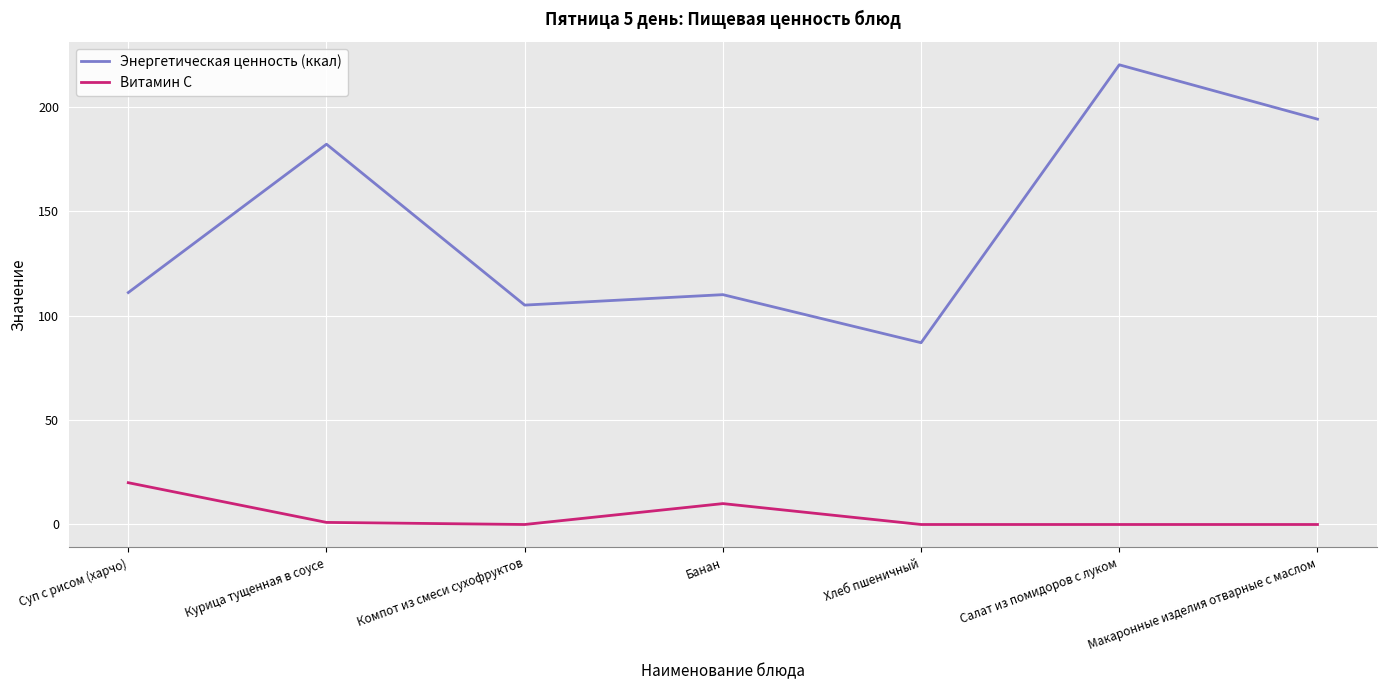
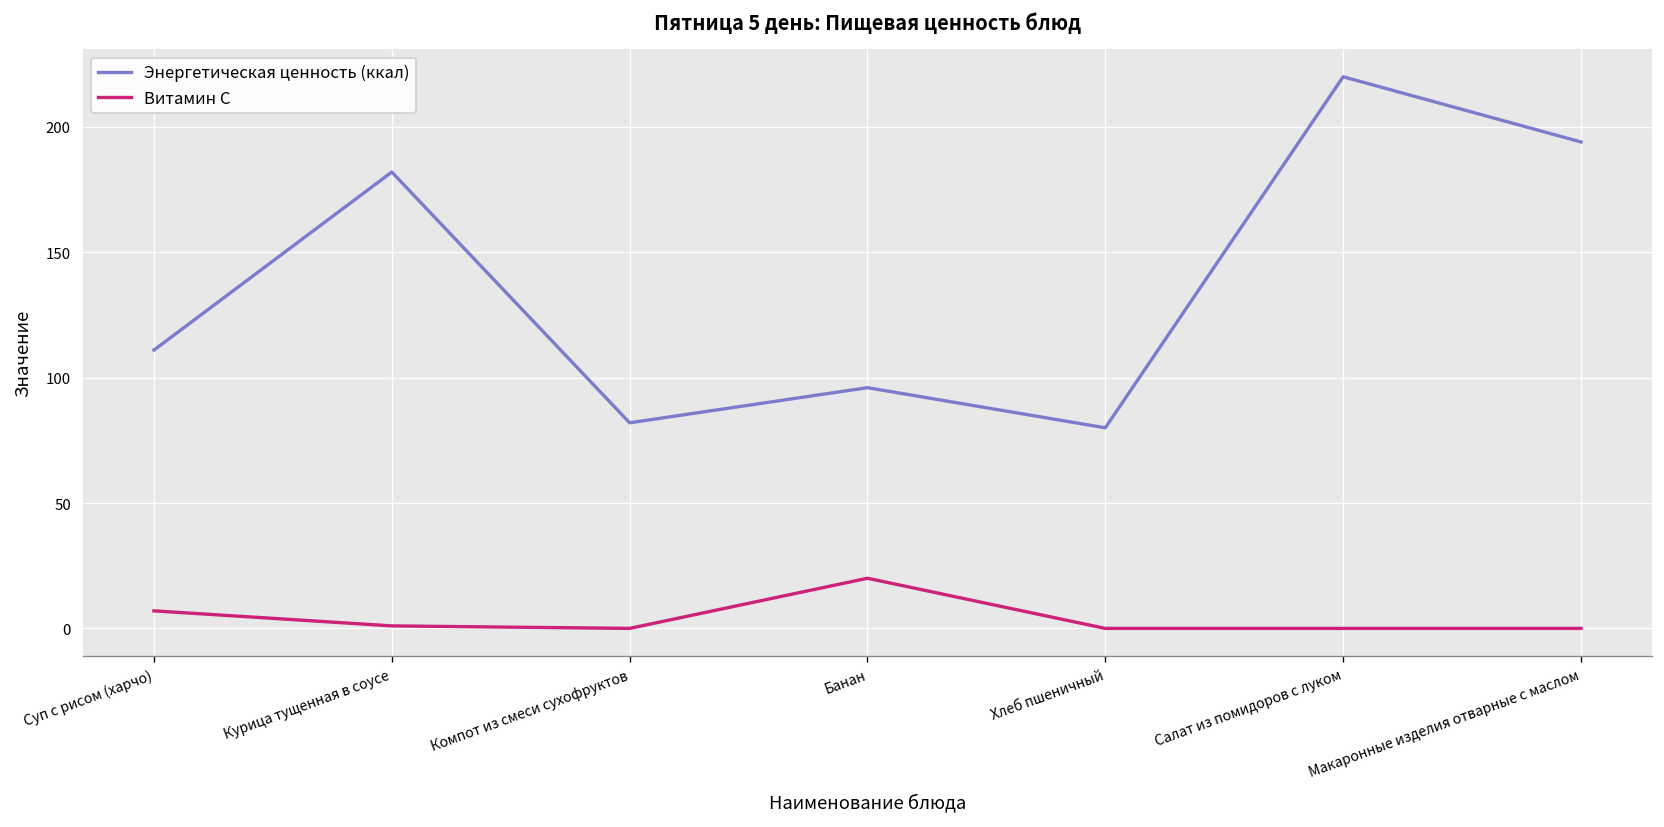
  {
    "Энергетическая ценность (ккал)": {
      "Суп с рисом (харчо)": 111,
      "Курица тущенная в соусе": 182,
-     "Компот из смеси сухофруктов": 105,
-     "Банан": 110,
-     "Хлеб пшеничный": 87,
+     "Компот из смеси сухофруктов": 82,
+     "Банан": 96,
+     "Хлеб пшеничный": 80,
      "Салат из помидоров с луком": 220,
      "Макаронные изделия отварные с маслом": 194
    },
    "Витамин С": {
-     "Суп с рисом (харчо)": 20,
+     "Суп с рисом (харчо)": 7,
      "Курица тущенная в соусе": 1,
      "Компот из смеси сухофруктов": 0,
-     "Банан": 10,
+     "Банан": 20,
      "Хлеб пшеничный": 0,
      "Салат из помидоров с луком": 0,
      "Макаронные изделия отварные с маслом": 0
    }
  }
